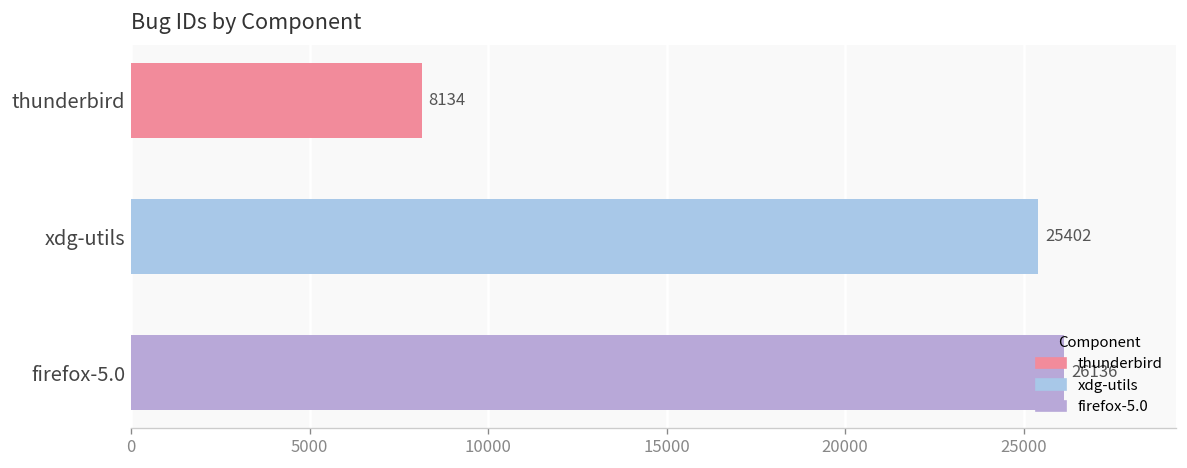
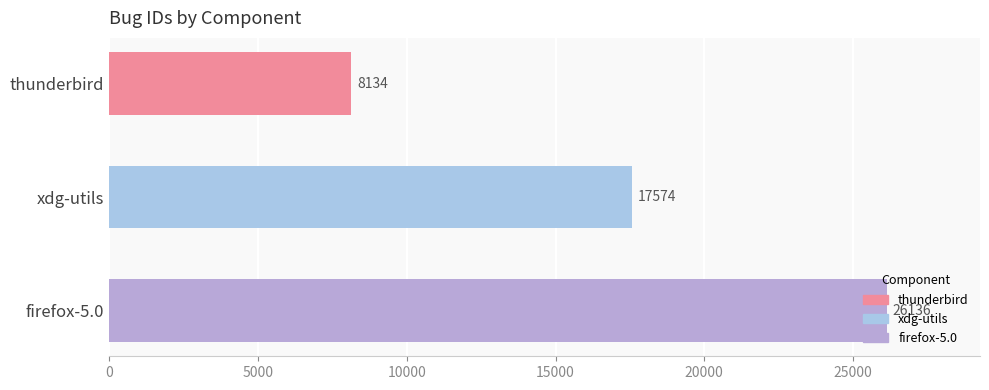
  {
    "thunderbird": 8134,
-   "xdg-utils": 25402,
+   "xdg-utils": 17574,
    "firefox-5.0": 26136
  }
